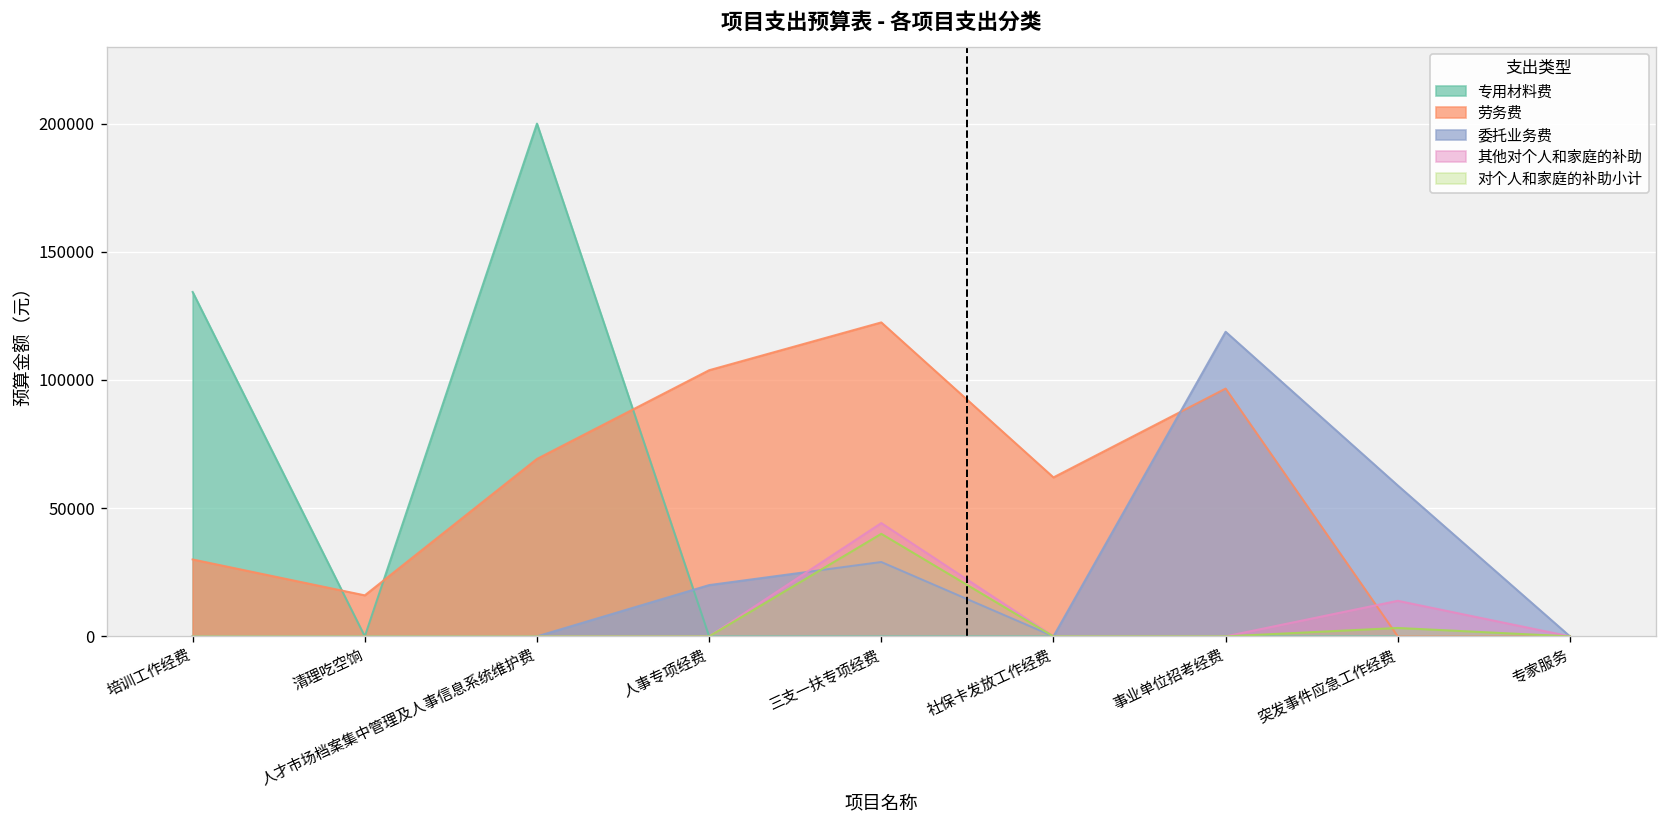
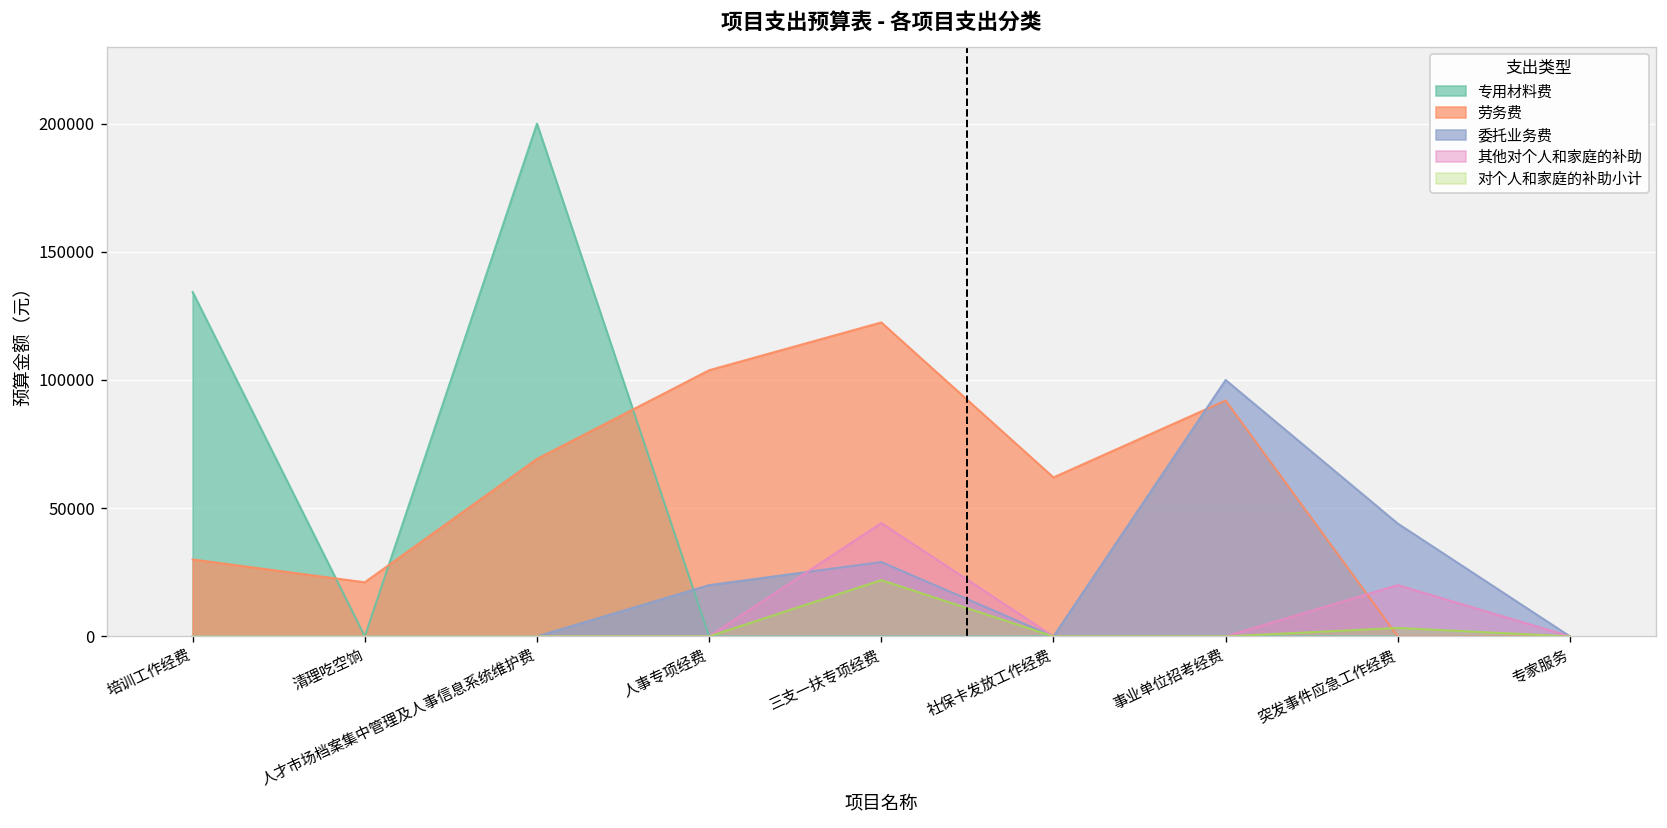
  {
    "专用材料费": {
      "培训工作经费": 134000,
      "人才市场档案集中管理及人事信息系统维护费": 200000,
      "三支一扶专项经费": 0
    },
    "劳务费": {
      "培训工作经费": 30000,
-     "清理吃空饷": 16000,
+     "清理吃空饷": 21000,
      "人才市场档案集中管理及人事信息系统维护费": 69000,
      "人事专项经费": 104000,
      "三支一扶专项经费": 122000,
      "社保卡发放工作经费": 62000,
-     "事业单位招考经费": 97000
+     "事业单位招考经费": 92000
    },
    "委托业务费": {
      "人事专项经费": 20000,
      "三支一扶专项经费": 29000,
-     "事业单位招考经费": 119000,
-     "突发事件应急工作经费": 59000
+     "事业单位招考经费": 100000,
+     "突发事件应急工作经费": 44000
    },
    "其他对个人和家庭的补助": {
      "三支一扶专项经费": 44000,
-     "突发事件应急工作经费": 14000
+     "突发事件应急工作经费": 20000
    },
    "对个人和家庭的补助小计": {
-     "三支一扶专项经费": 40000,
+     "三支一扶专项经费": 22000,
      "突发事件应急工作经费": 3000
    }
  }
